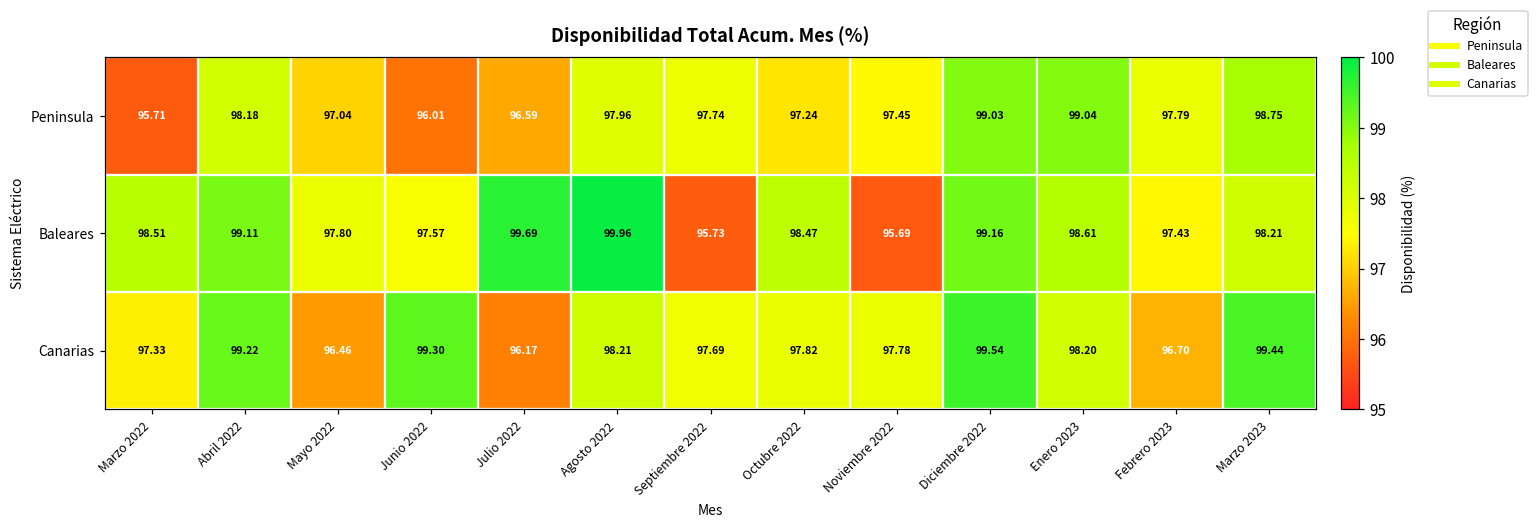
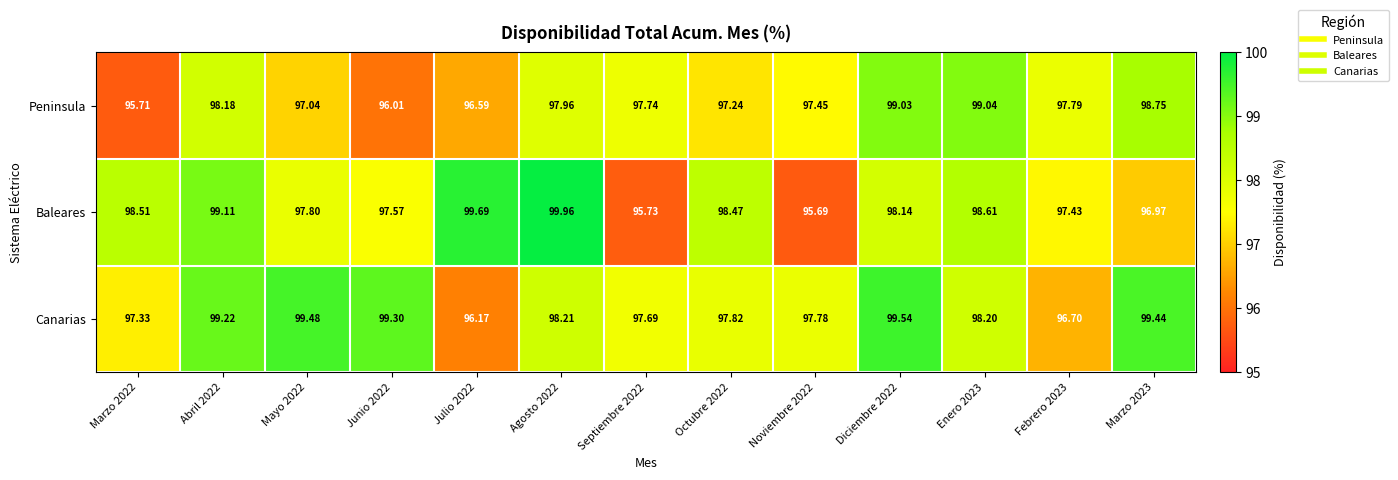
  {
    "Peninsula": {
      "Marzo 2022": 95.71,
      "Abril 2022": 98.18,
      "Mayo 2022": 97.04,
      "Junio 2022": 96.01,
      "Julio 2022": 96.59,
      "Agosto 2022": 97.96,
      "Septiembre 2022": 97.74,
      "Octubre 2022": 97.24,
      "Noviembre 2022": 97.45,
      "Diciembre 2022": 99.03,
      "Enero 2023": 99.04,
      "Febrero 2023": 97.79,
      "Marzo 2023": 98.75
    },
    "Baleares": {
      "Marzo 2022": 98.51,
      "Abril 2022": 99.11,
      "Mayo 2022": 97.80,
      "Junio 2022": 97.57,
      "Julio 2022": 99.69,
      "Agosto 2022": 99.96,
      "Septiembre 2022": 95.73,
      "Octubre 2022": 98.47,
      "Noviembre 2022": 95.69,
-     "Diciembre 2022": 99.16,
+     "Diciembre 2022": 98.14,
      "Enero 2023": 98.61,
      "Febrero 2023": 97.43,
-     "Marzo 2023": 98.21
+     "Marzo 2023": 96.97
    },
    "Canarias": {
      "Marzo 2022": 97.33,
      "Abril 2022": 99.22,
-     "Mayo 2022": 96.46,
+     "Mayo 2022": 99.48,
      "Junio 2022": 99.30,
      "Julio 2022": 96.17,
      "Agosto 2022": 98.21,
      "Septiembre 2022": 97.69,
      "Octubre 2022": 97.82,
      "Noviembre 2022": 97.78,
      "Diciembre 2022": 99.54,
      "Enero 2023": 98.20,
      "Febrero 2023": 96.70,
      "Marzo 2023": 99.44
    }
  }
